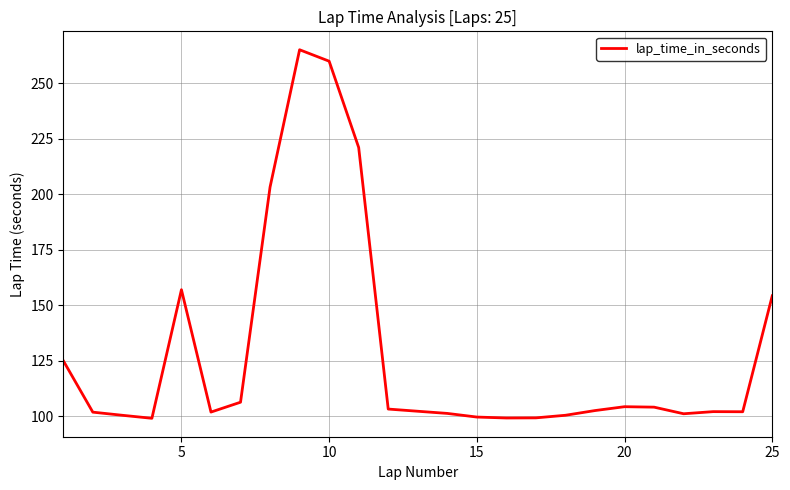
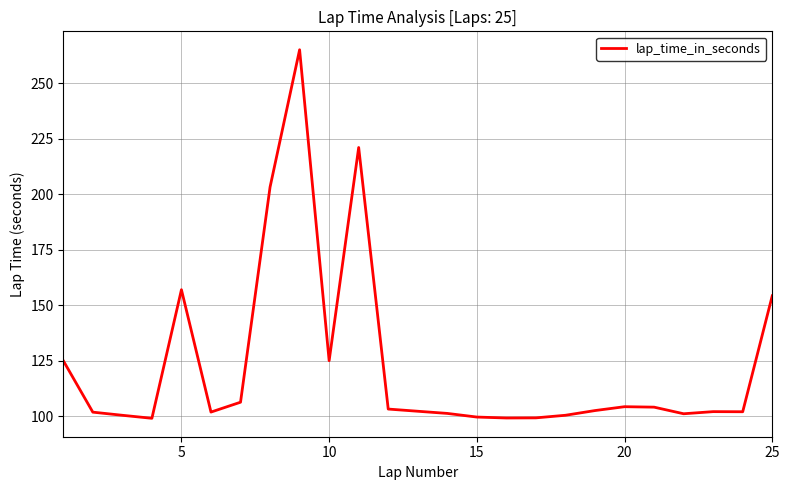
  {
    "5": 157,
-   "10": 260,
+   "10": 125,
    "15": 100,
    "20": 104,
    "25": 154
  }
